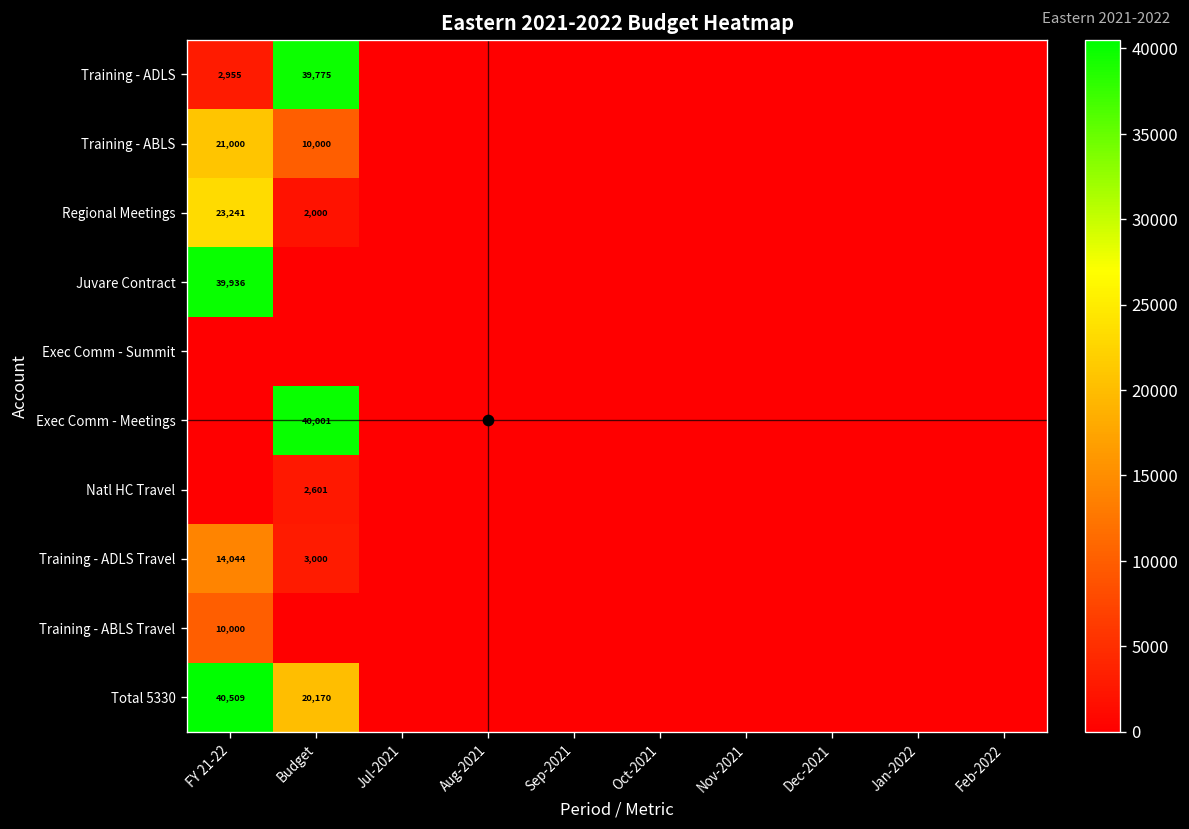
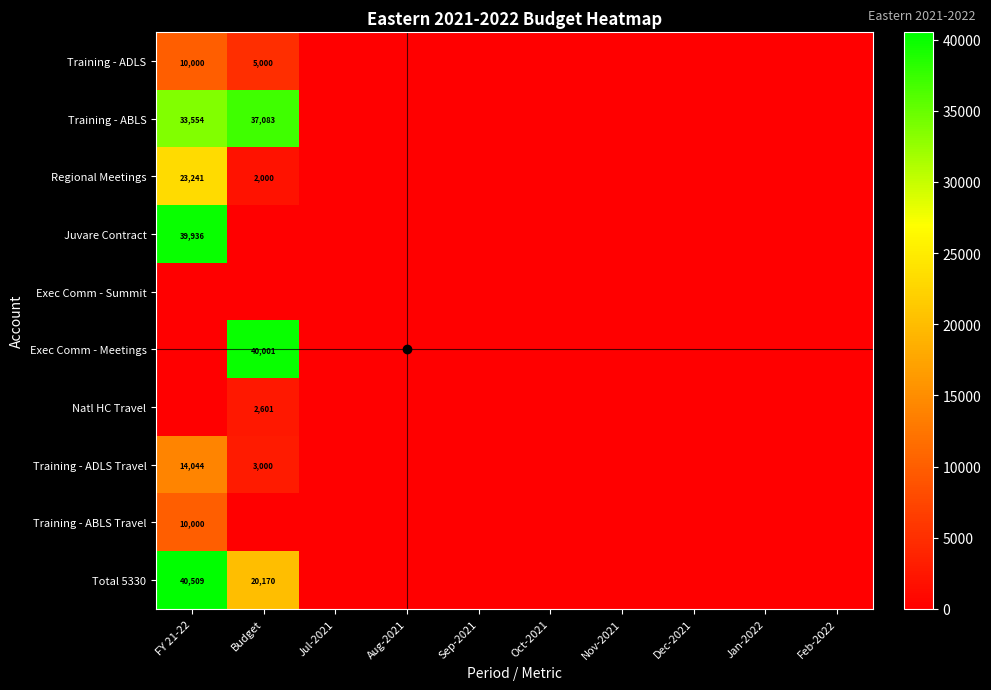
  {
    "Training - ADLS": {
-     "FY 21-22": "2,955",
-     "Budget": "39,775"
+     "FY 21-22": "10,000",
+     "Budget": "5,000"
    },
    "Training - ABLS": {
-     "FY 21-22": "21,000",
-     "Budget": "10,000"
+     "FY 21-22": "33,554",
+     "Budget": "37,083"
    },
    "Regional Meetings": {
      "FY 21-22": "23,241",
      "Budget": "2,000"
    },
    "Juvare Contract": {
      "FY 21-22": "39,936"
    },
    "Exec Comm - Meetings": {
      "Budget": "40,001"
    },
    "Natl HC Travel": {
      "Budget": "2,601"
    },
    "Training - ADLS Travel": {
      "FY 21-22": "14,044",
      "Budget": "3,000"
    },
    "Training - ABLS Travel": {
      "FY 21-22": "10,000"
    },
    "Total 5330": {
      "FY 21-22": "40,509",
      "Budget": "20,170"
    }
  }
